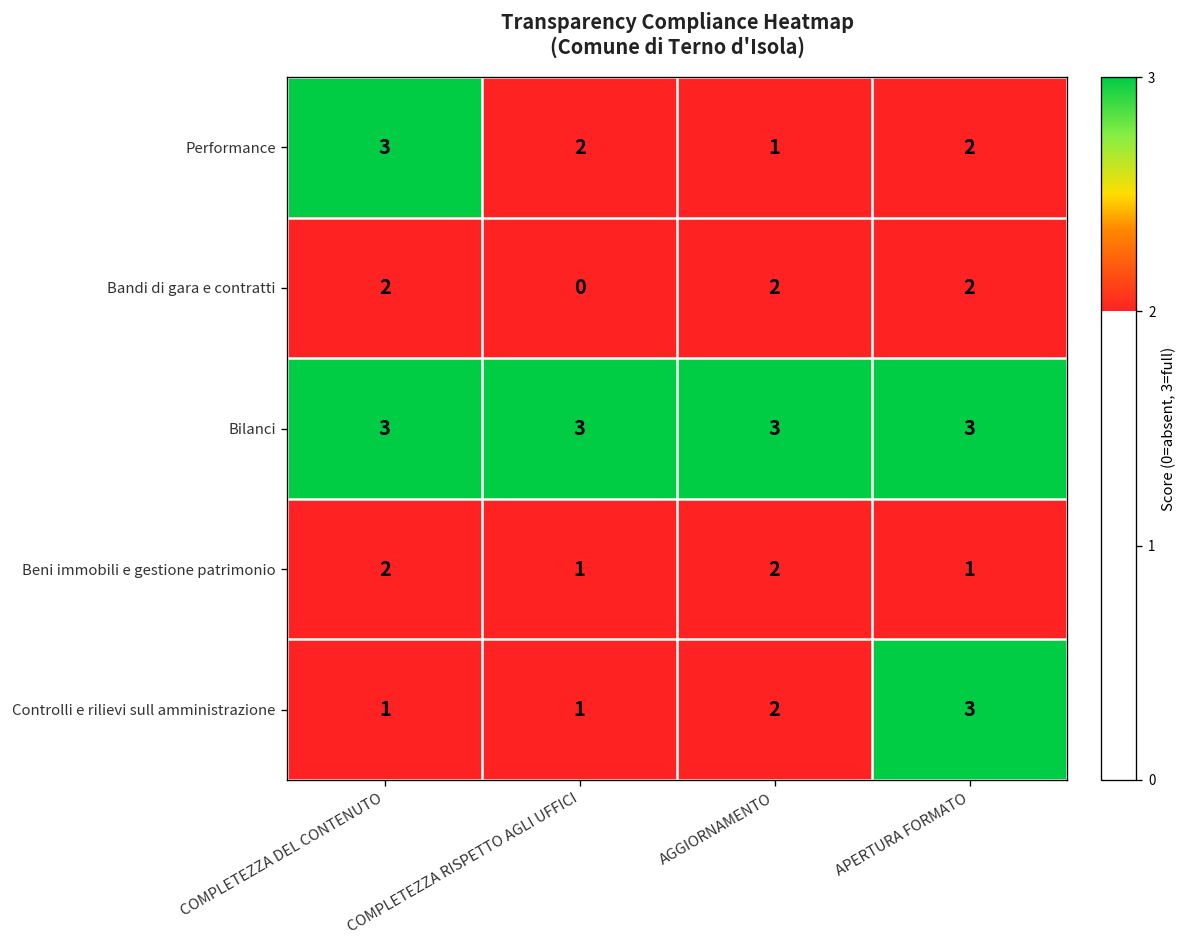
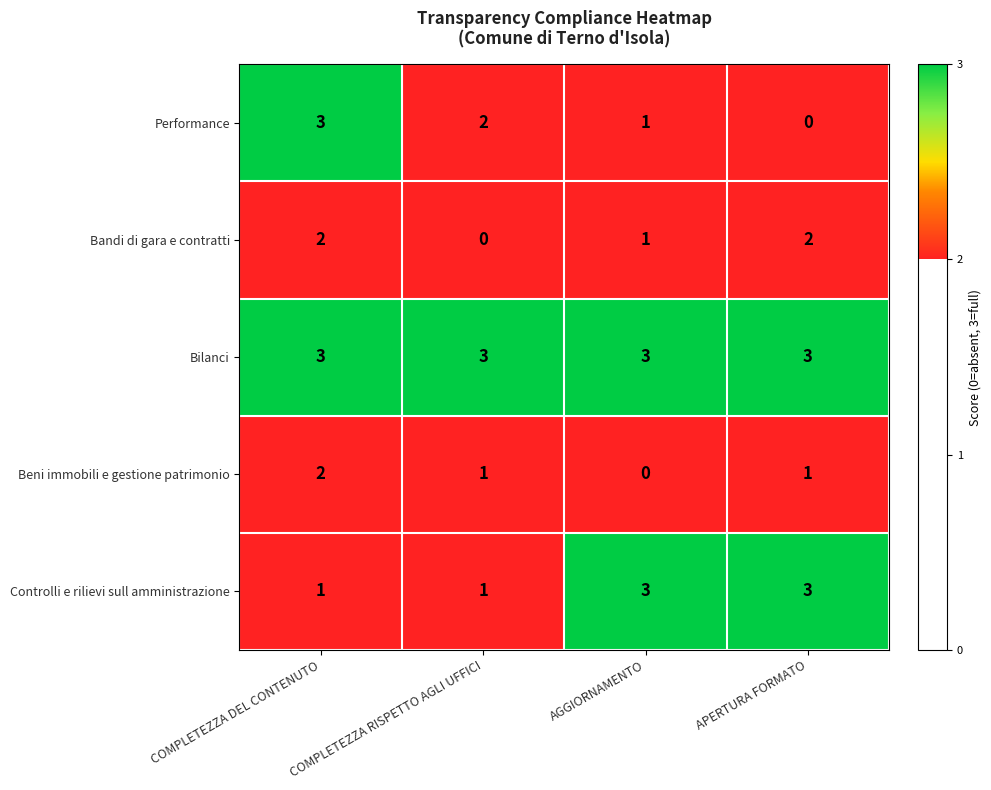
  {
    "Performance": {
      "COMPLETEZZA DEL CONTENUTO": 3,
      "COMPLETEZZA RISPETTO AGLI UFFICI": 2,
      "AGGIORNAMENTO": 1,
-     "APERTURA FORMATO": 2
+     "APERTURA FORMATO": 0
    },
    "Bandi di gara e contratti": {
      "COMPLETEZZA DEL CONTENUTO": 2,
      "COMPLETEZZA RISPETTO AGLI UFFICI": 0,
-     "AGGIORNAMENTO": 2,
+     "AGGIORNAMENTO": 1,
      "APERTURA FORMATO": 2
    },
    "Bilanci": {
      "COMPLETEZZA DEL CONTENUTO": 3,
      "COMPLETEZZA RISPETTO AGLI UFFICI": 3,
      "AGGIORNAMENTO": 3,
      "APERTURA FORMATO": 3
    },
    "Beni immobili e gestione patrimonio": {
      "COMPLETEZZA DEL CONTENUTO": 2,
      "COMPLETEZZA RISPETTO AGLI UFFICI": 1,
-     "AGGIORNAMENTO": 2,
+     "AGGIORNAMENTO": 0,
      "APERTURA FORMATO": 1
    },
    "Controlli e rilievi sull amministrazione": {
      "COMPLETEZZA DEL CONTENUTO": 1,
      "COMPLETEZZA RISPETTO AGLI UFFICI": 1,
-     "AGGIORNAMENTO": 2,
+     "AGGIORNAMENTO": 3,
      "APERTURA FORMATO": 3
    }
  }
